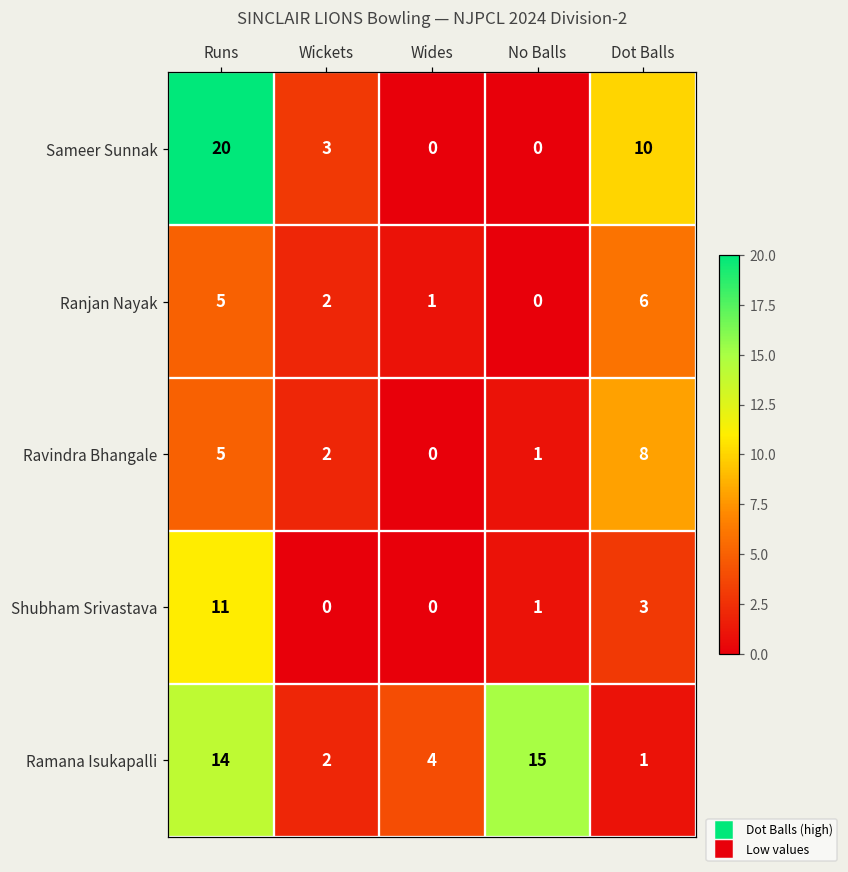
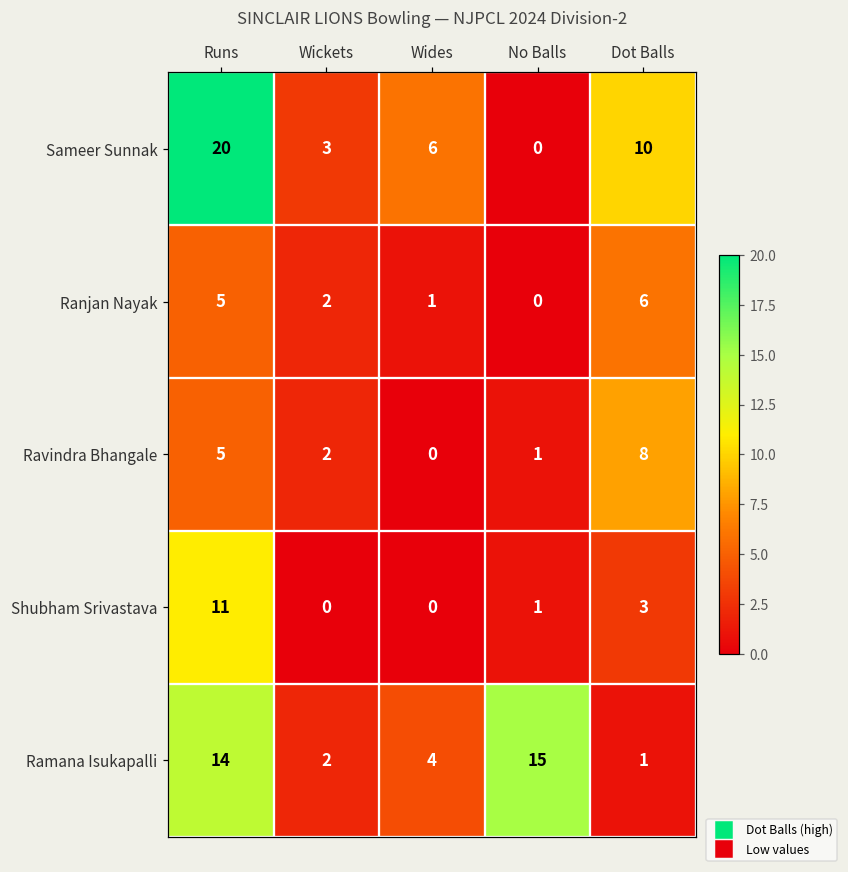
  {
    "Sameer Sunnak": {
      "Runs": 20,
      "Wickets": 3,
-     "Wides": 0,
+     "Wides": 6,
      "No Balls": 0,
      "Dot Balls": 10
    },
    "Ranjan Nayak": {
      "Runs": 5,
      "Wickets": 2,
      "Wides": 1,
      "No Balls": 0,
      "Dot Balls": 6
    },
    "Ravindra Bhangale": {
      "Runs": 5,
      "Wickets": 2,
      "Wides": 0,
      "No Balls": 1,
      "Dot Balls": 8
    },
    "Shubham Srivastava": {
      "Runs": 11,
      "Wickets": 0,
      "Wides": 0,
      "No Balls": 1,
      "Dot Balls": 3
    },
    "Ramana Isukapalli": {
      "Runs": 14,
      "Wickets": 2,
      "Wides": 4,
      "No Balls": 15,
      "Dot Balls": 1
    }
  }
